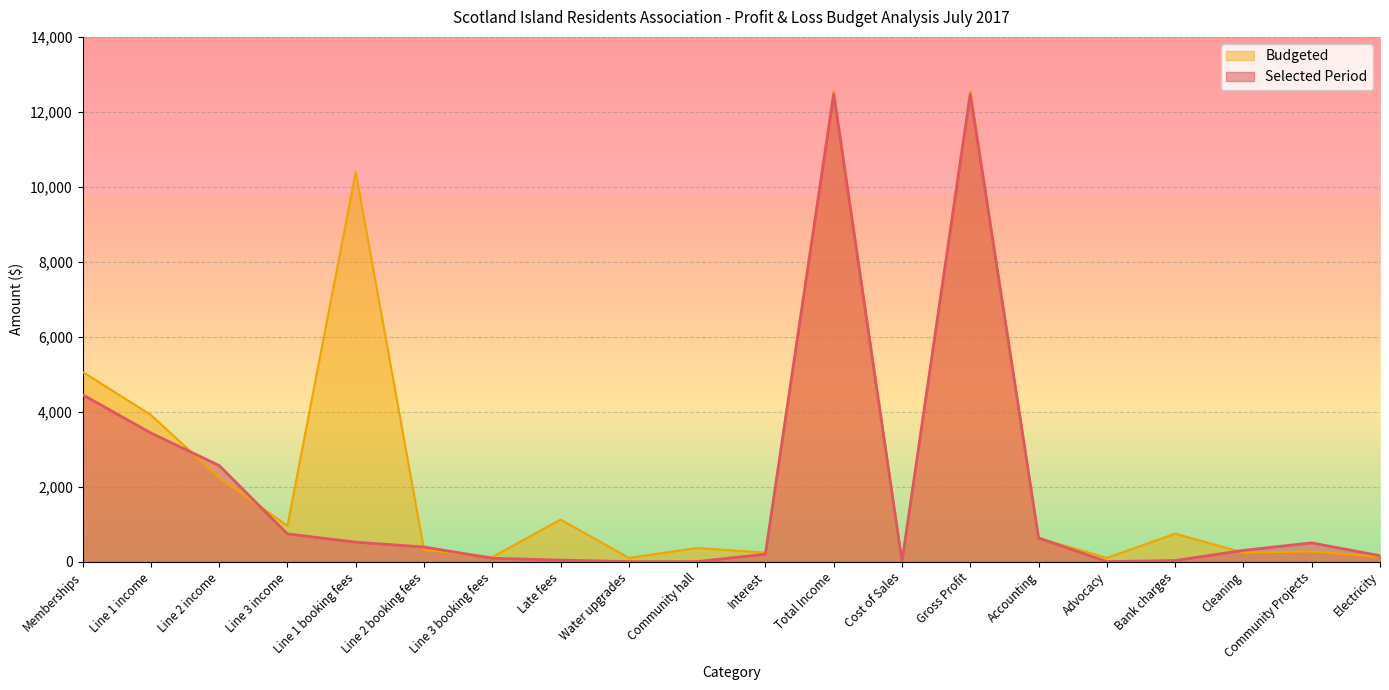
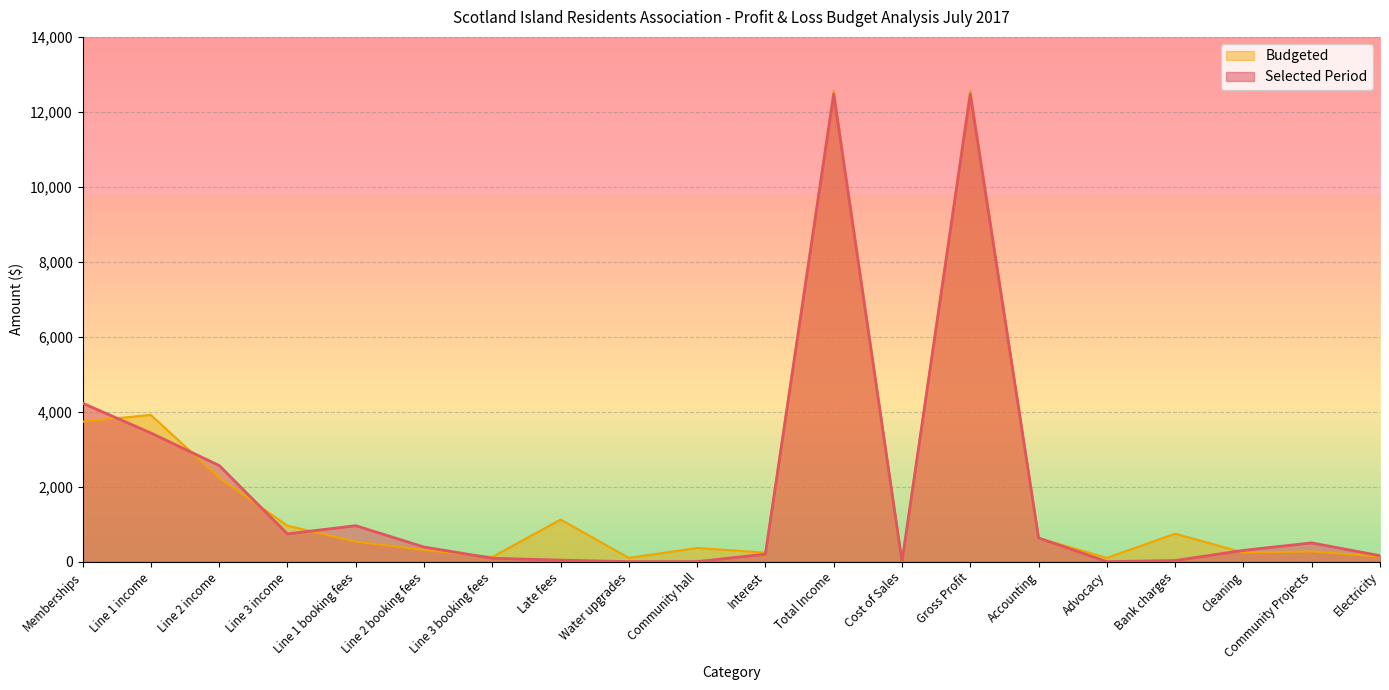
  {
    "Budgeted": {
-     "Memberships": "5,100",
+     "Memberships": "3,700",
      "Line 1 income": "3,900",
      "Line 2 income": "2,200",
      "Line 3 income": "1,000",
-     "Line 1 booking fees": "10,400",
+     "Line 1 booking fees": "500",
      "Line 2 booking fees": "300",
      "Late fees": "1,100",
      "Water upgrades": "100",
      "Community hall": "400",
      "Total Income": "12,600",
      "Gross Profit": "12,600",
      "Advocacy": "100",
      "Bank charges": "700",
      "Community Projects": "300"
    },
    "Selected Period": {
-     "Memberships": "4,500",
+     "Memberships": "4,200",
      "Line 1 income": "3,400",
      "Line 2 income": "2,600",
      "Line 3 income": "700",
-     "Line 1 booking fees": "500",
+     "Line 1 booking fees": "1,000",
      "Line 2 booking fees": "400",
      "Late fees": "0",
      "Water upgrades": "0",
      "Community hall": "0",
      "Total Income": "12,500",
      "Gross Profit": "12,500",
      "Advocacy": "0",
      "Bank charges": "0",
      "Community Projects": "500"
    }
  }
